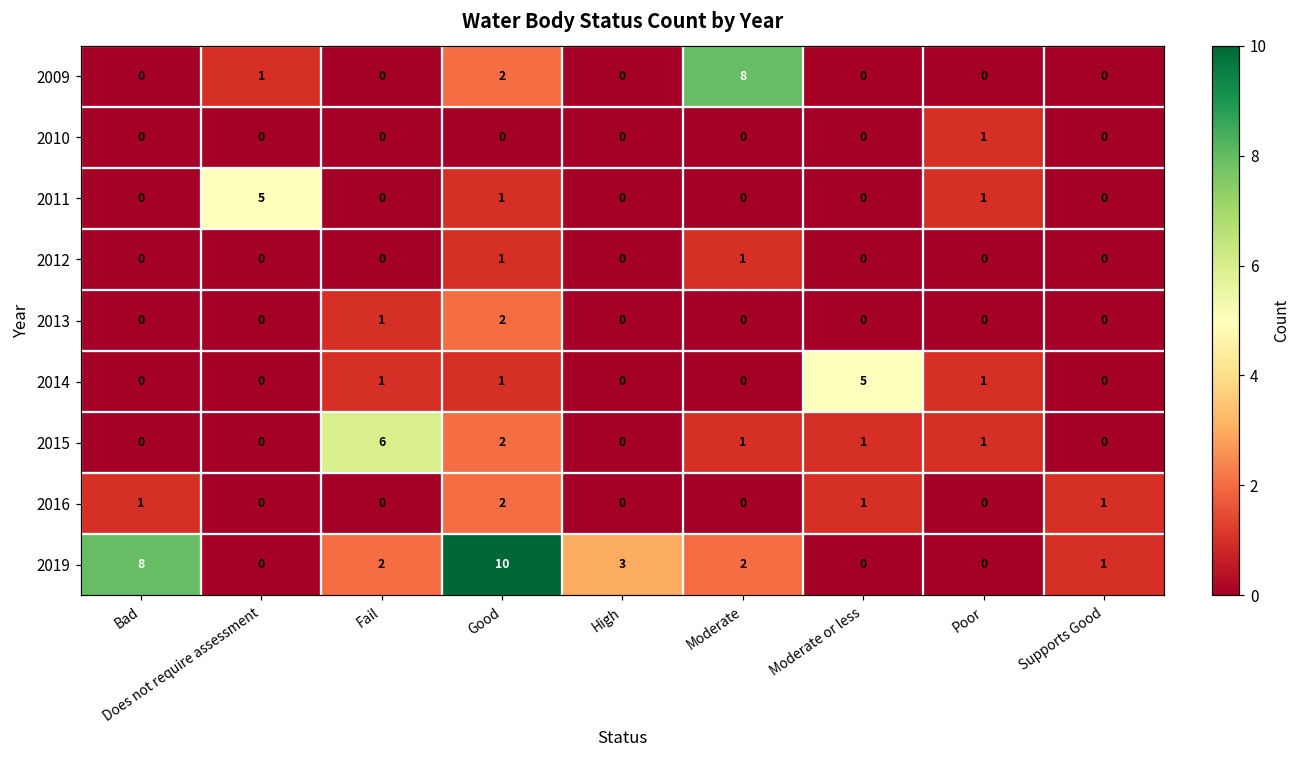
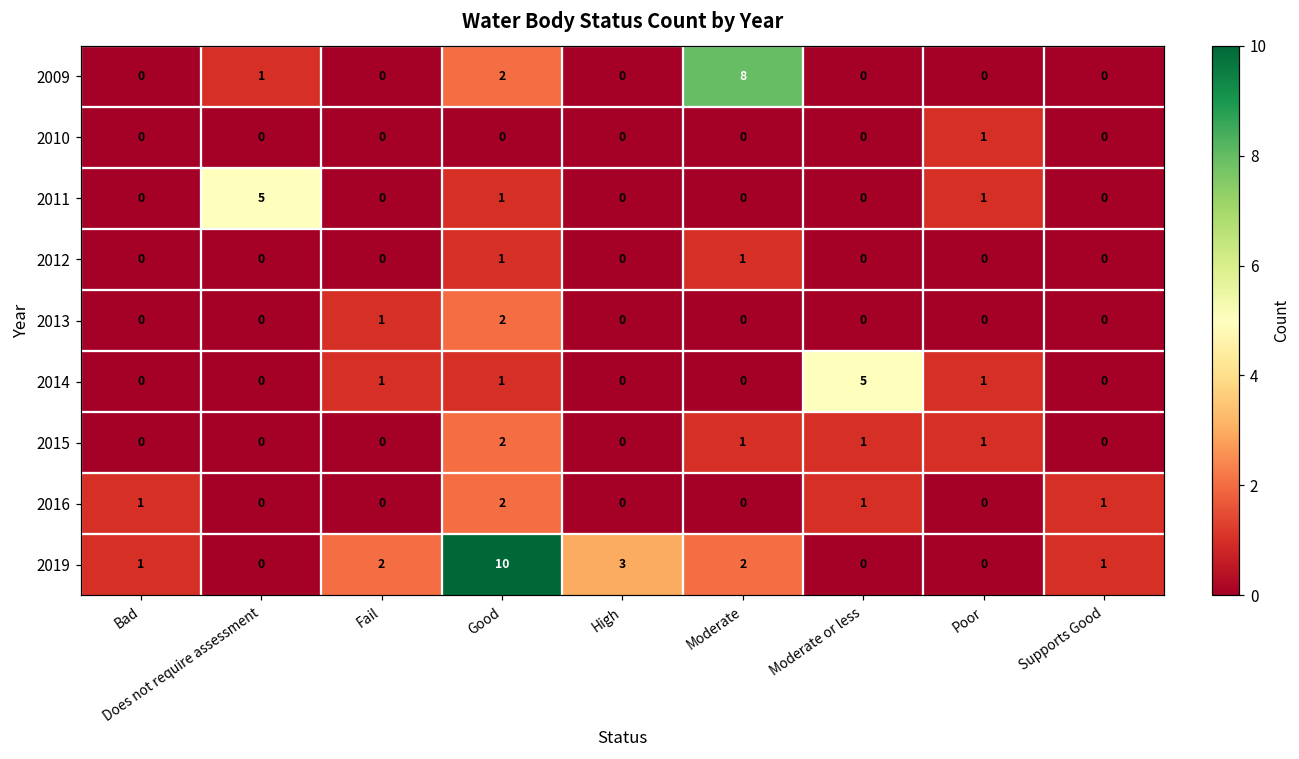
  {
    "2009": {
      "Bad": 0,
      "Does not require assessment": 1,
      "Fail": 0,
      "Good": 2,
      "High": 0,
      "Moderate": 8,
      "Moderate or less": 0,
      "Poor": 0,
      "Supports Good": 0
    },
    "2010": {
      "Bad": 0,
      "Does not require assessment": 0,
      "Fail": 0,
      "Good": 0,
      "High": 0,
      "Moderate": 0,
      "Moderate or less": 0,
      "Poor": 1,
      "Supports Good": 0
    },
    "2011": {
      "Bad": 0,
      "Does not require assessment": 5,
      "Fail": 0,
      "Good": 1,
      "High": 0,
      "Moderate": 0,
      "Moderate or less": 0,
      "Poor": 1,
      "Supports Good": 0
    },
    "2012": {
      "Bad": 0,
      "Does not require assessment": 0,
      "Fail": 0,
      "Good": 1,
      "High": 0,
      "Moderate": 1,
      "Moderate or less": 0,
      "Poor": 0,
      "Supports Good": 0
    },
    "2013": {
      "Bad": 0,
      "Does not require assessment": 0,
      "Fail": 1,
      "Good": 2,
      "High": 0,
      "Moderate": 0,
      "Moderate or less": 0,
      "Poor": 0,
      "Supports Good": 0
    },
    "2014": {
      "Bad": 0,
      "Does not require assessment": 0,
      "Fail": 1,
      "Good": 1,
      "High": 0,
      "Moderate": 0,
      "Moderate or less": 5,
      "Poor": 1,
      "Supports Good": 0
    },
    "2015": {
      "Bad": 0,
      "Does not require assessment": 0,
-     "Fail": 6,
+     "Fail": 0,
      "Good": 2,
      "High": 0,
      "Moderate": 1,
      "Moderate or less": 1,
      "Poor": 1,
      "Supports Good": 0
    },
    "2016": {
      "Bad": 1,
      "Does not require assessment": 0,
      "Fail": 0,
      "Good": 2,
      "High": 0,
      "Moderate": 0,
      "Moderate or less": 1,
      "Poor": 0,
      "Supports Good": 1
    },
    "2019": {
-     "Bad": 8,
+     "Bad": 1,
      "Does not require assessment": 0,
      "Fail": 2,
      "Good": 10,
      "High": 3,
      "Moderate": 2,
      "Moderate or less": 0,
      "Poor": 0,
      "Supports Good": 1
    }
  }
